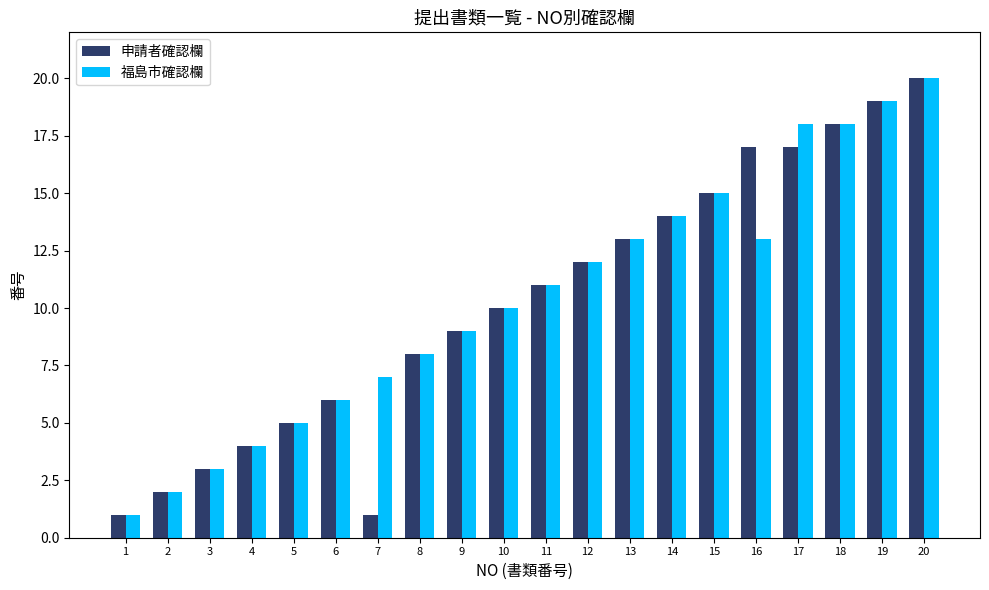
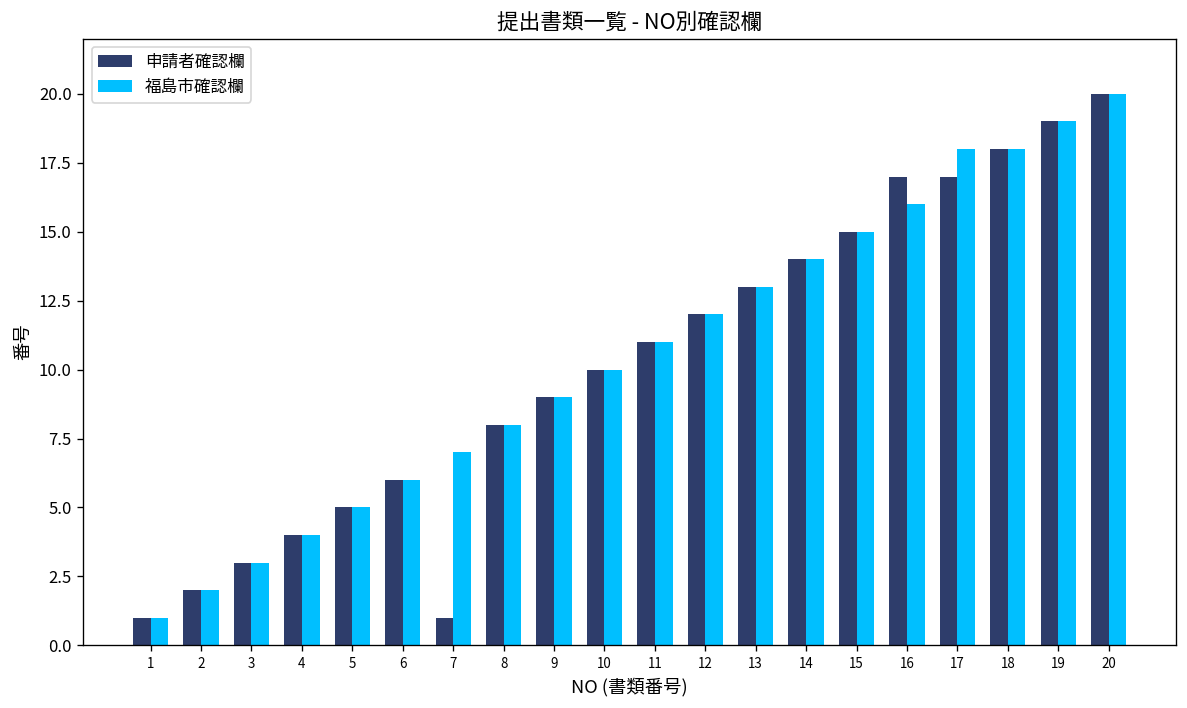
  {
    "申請者確認欄": {
      "1": 1,
      "2": 2,
      "3": 3,
      "4": 4,
      "5": 5,
      "6": 6,
      "7": 1,
      "8": 8,
      "9": 9,
      "10": 10,
      "11": 11,
      "12": 12,
      "13": 13,
      "14": 14,
      "15": 15,
      "16": 17,
      "17": 17,
      "18": 18,
      "19": 19,
      "20": 20
    },
    "福島市確認欄": {
      "1": 1,
      "2": 2,
      "3": 3,
      "4": 4,
      "5": 5,
      "6": 6,
      "7": 7,
      "8": 8,
      "9": 9,
      "10": 10,
      "11": 11,
      "12": 12,
      "13": 13,
      "14": 14,
      "15": 15,
-     "16": 13,
+     "16": 16,
      "17": 18,
      "18": 18,
      "19": 19,
      "20": 20
    }
  }
